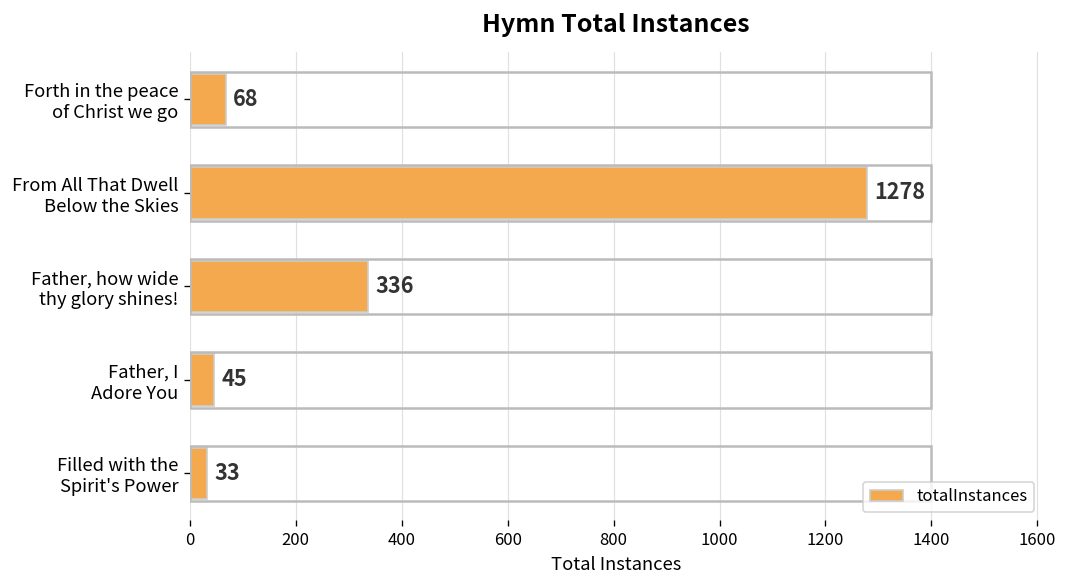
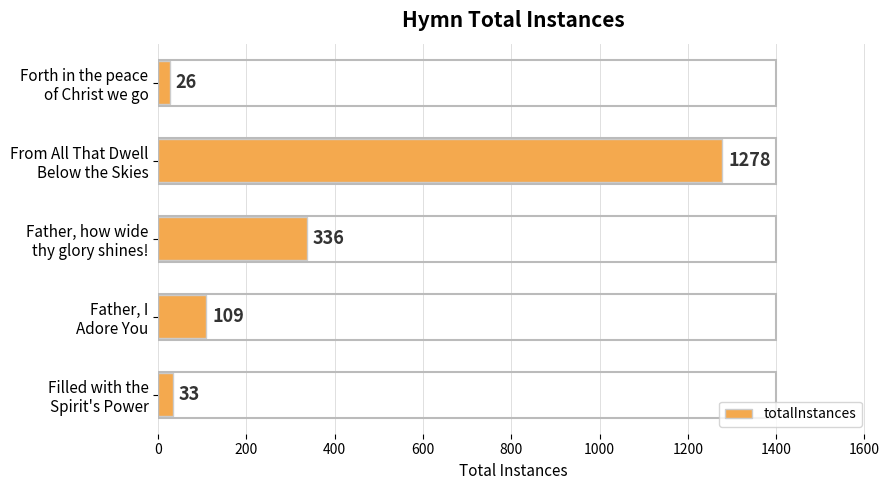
  {
-   "Forth in the peace of Christ we go": 68,
+   "Forth in the peace of Christ we go": 26,
    "From All That Dwell Below the Skies": 1278,
    "Father, how wide thy glory shines!": 336,
-   "Father, I Adore You": 45,
+   "Father, I Adore You": 109,
    "Filled with the Spirit's Power": 33
  }
